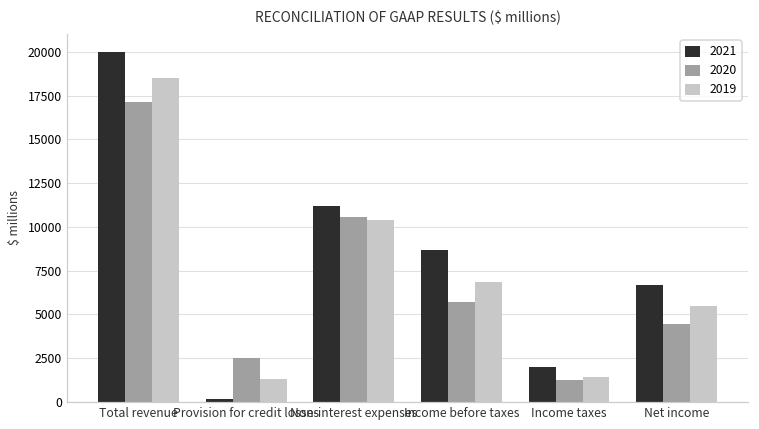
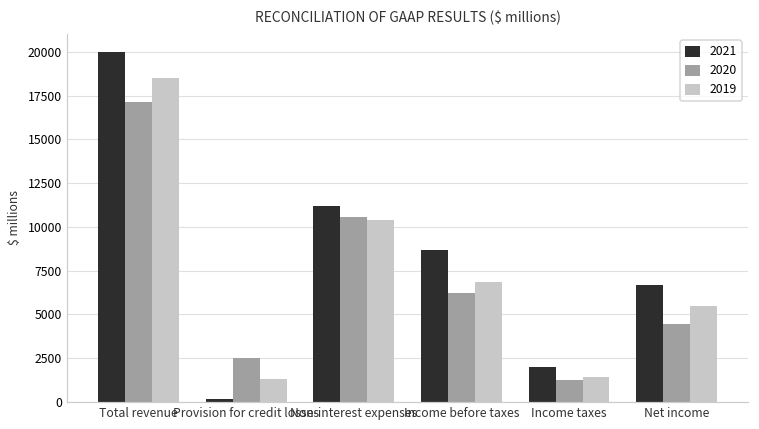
  {
    "2020": {
      "Total revenue": 17200,
-     "Income before taxes": 5700,
+     "Income before taxes": 6200,
      "Income taxes": 1200,
      "Net income": 4400
    }
  }
